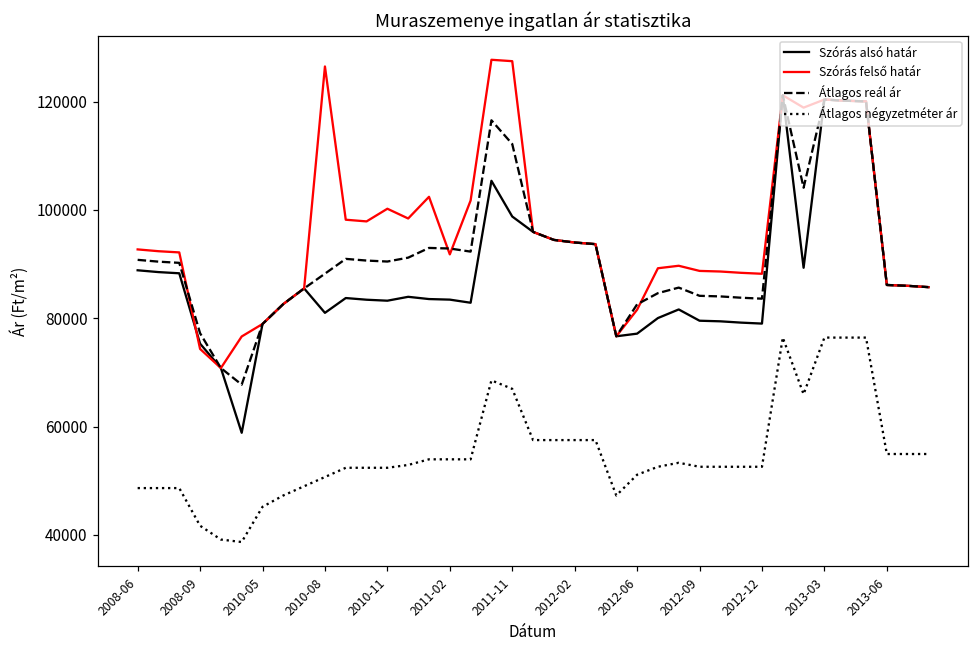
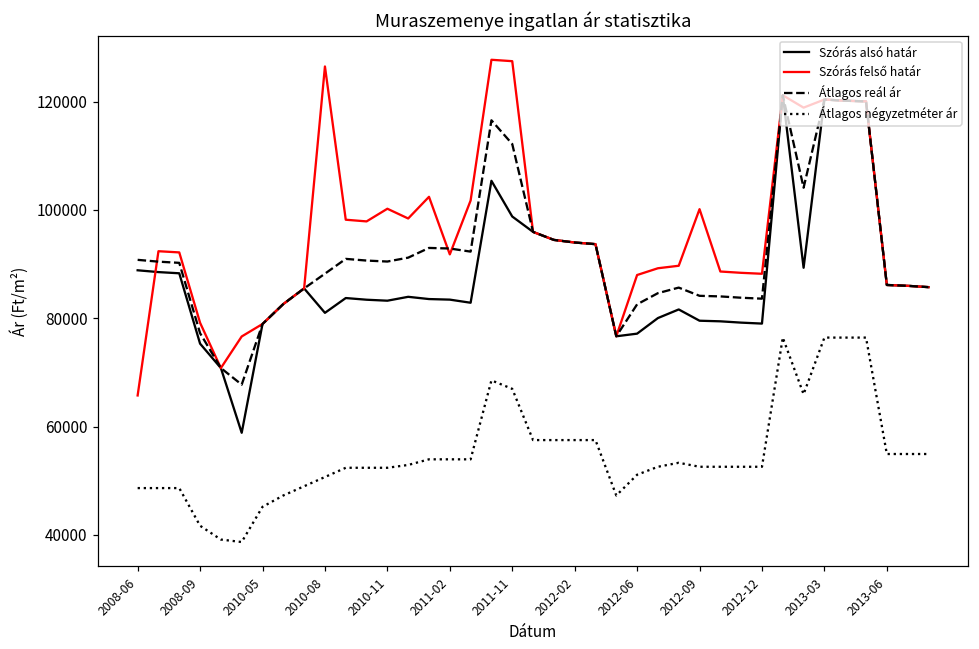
  {
    "Szórás felső határ": {
-     "2008-06": 93000,
-     "2008-09": 74000,
+     "2008-06": 66000,
+     "2008-09": 79000,
      "2010-08": 126000,
      "2010-11": 100000,
      "2011-02": 92000,
      "2011-11": 127000,
-     "2012-06": 82000,
-     "2012-09": 89000,
+     "2012-06": 88000,
+     "2012-09": 100000,
      "2012-12": 88000
    }
  }
